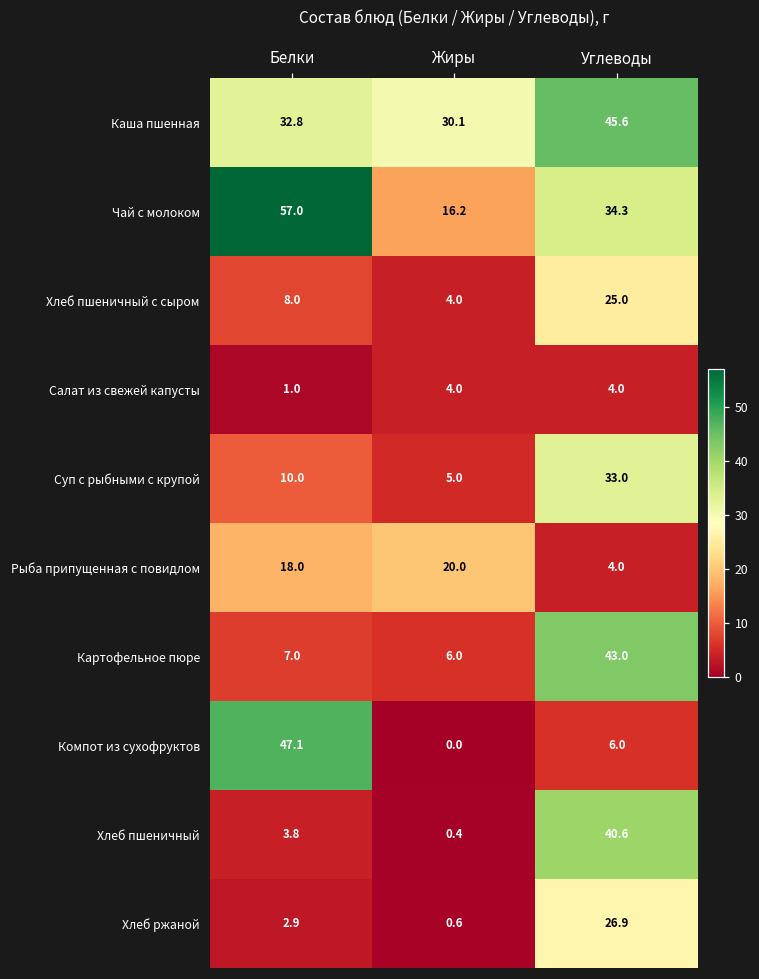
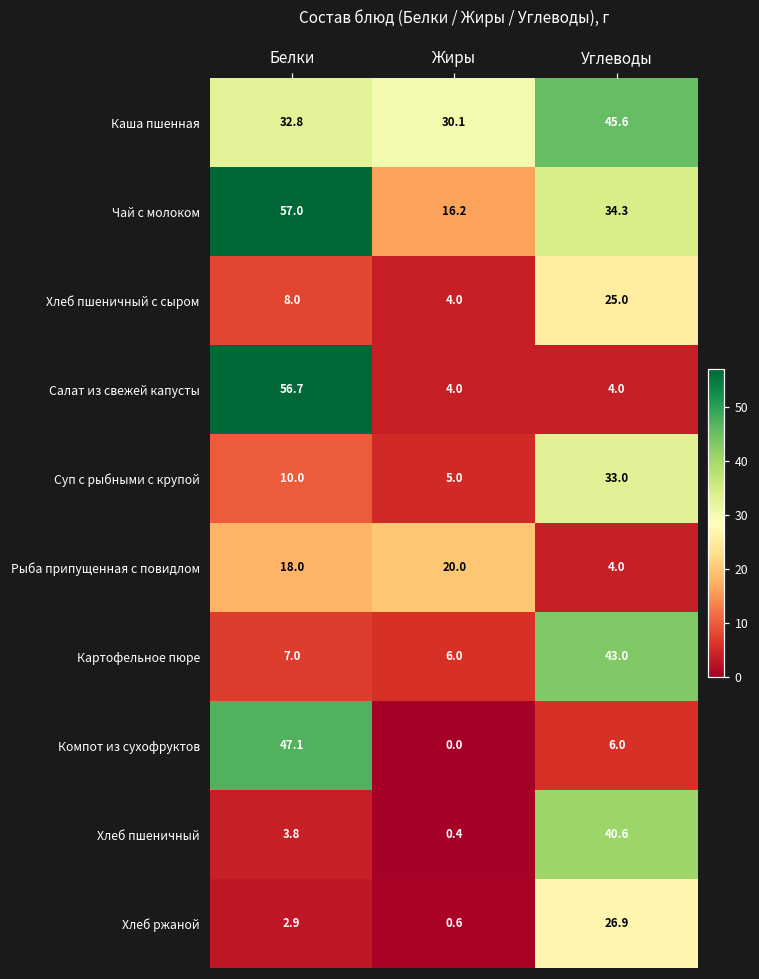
  {
    "Каша пшенная": {
      "Белки": 32.8,
      "Жиры": 30.1,
      "Углеводы": 45.6
    },
    "Чай с молоком": {
      "Белки": 57.0,
      "Жиры": 16.2,
      "Углеводы": 34.3
    },
    "Хлеб пшеничный с сыром": {
      "Белки": 8.0,
      "Жиры": 4.0,
      "Углеводы": 25.0
    },
    "Салат из свежей капусты": {
-     "Белки": 1.0,
+     "Белки": 56.7,
      "Жиры": 4.0,
      "Углеводы": 4.0
    },
    "Суп с рыбными с крупой": {
      "Белки": 10.0,
      "Жиры": 5.0,
      "Углеводы": 33.0
    },
    "Рыба припущенная с повидлом": {
      "Белки": 18.0,
      "Жиры": 20.0,
      "Углеводы": 4.0
    },
    "Картофельное пюре": {
      "Белки": 7.0,
      "Жиры": 6.0,
      "Углеводы": 43.0
    },
    "Компот из сухофруктов": {
      "Белки": 47.1,
      "Жиры": 0.0,
      "Углеводы": 6.0
    },
    "Хлеб пшеничный": {
      "Белки": 3.8,
      "Жиры": 0.4,
      "Углеводы": 40.6
    },
    "Хлеб ржаной": {
      "Белки": 2.9,
      "Жиры": 0.6,
      "Углеводы": 26.9
    }
  }
